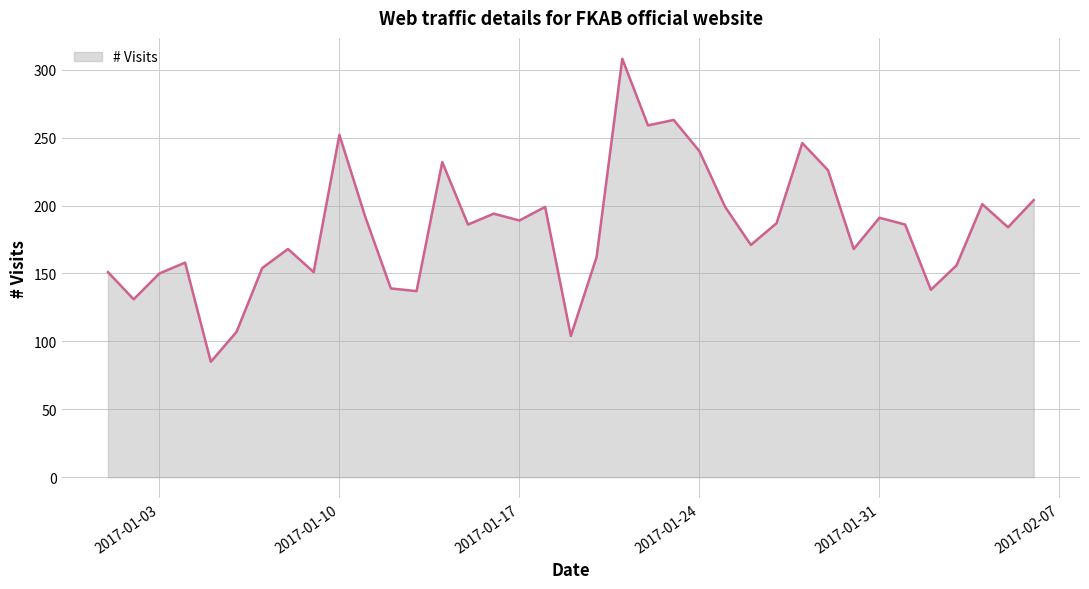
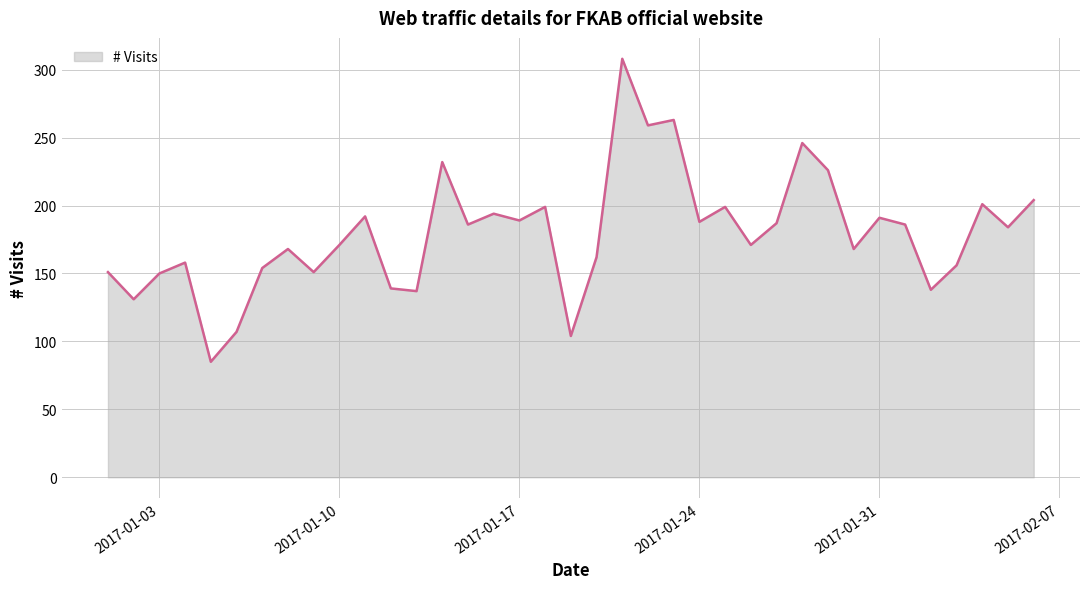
  {
    "2017-01-03": 150,
-   "2017-01-10": 252,
+   "2017-01-10": 171,
    "2017-01-17": 189,
-   "2017-01-24": 240,
+   "2017-01-24": 188,
    "2017-01-31": 191
  }
